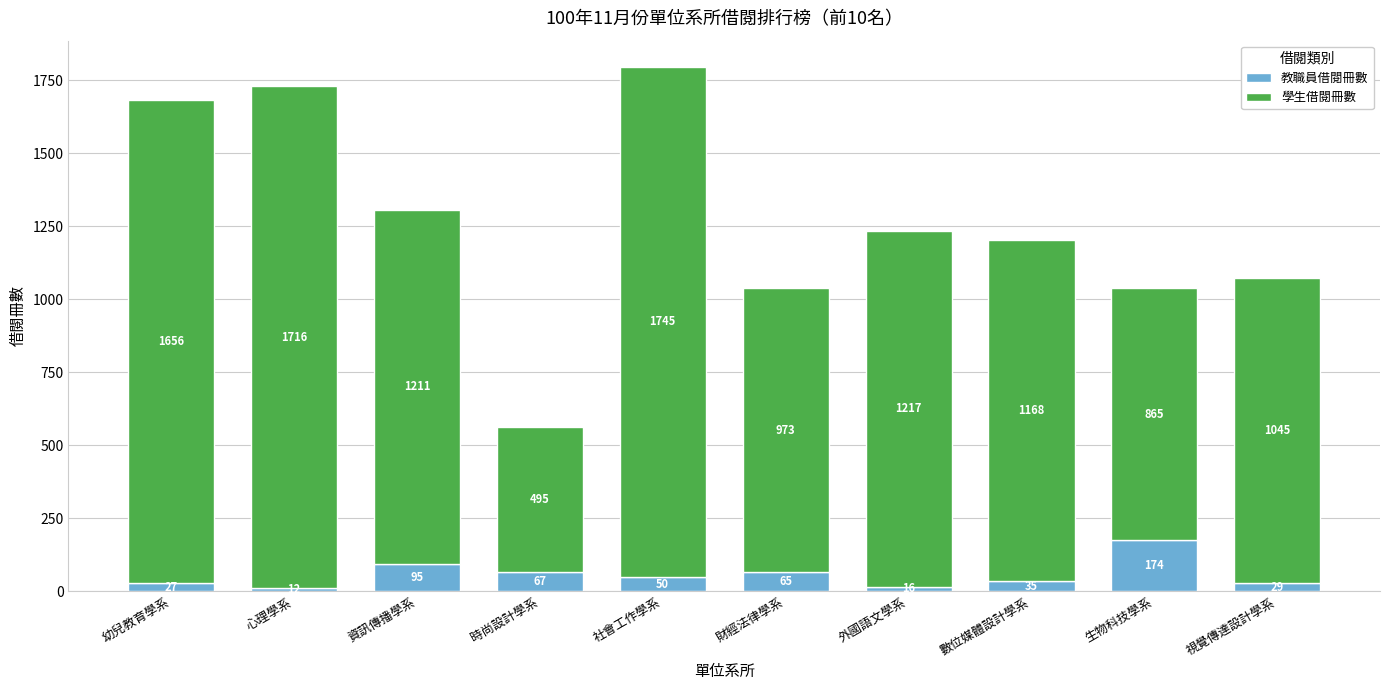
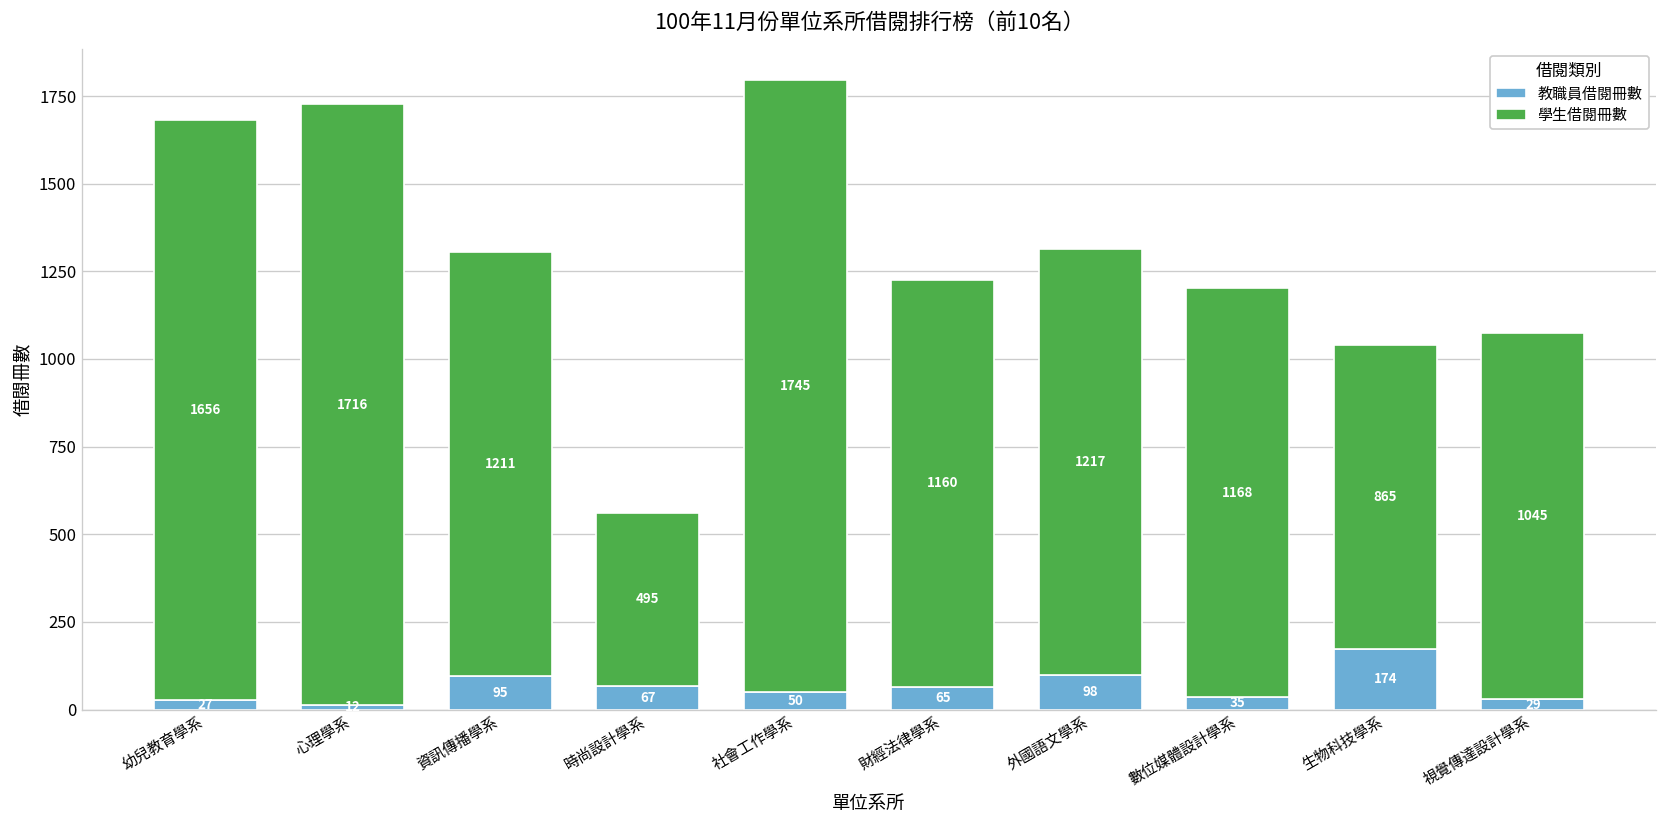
  {
    "教職員借閱冊數": {
      "心理學系": 10,
-     "外國語文學系": 20
+     "外國語文學系": 100
    },
    "學生借閱冊數": {
      "幼兒教育學系": 1656,
      "心理學系": 1716,
      "資訊傳播學系": 1211,
      "時尚設計學系": 495,
      "社會工作學系": 1745,
-     "財經法律學系": 973,
+     "財經法律學系": 1160,
      "外國語文學系": 1217,
      "數位媒體設計學系": 1168,
      "生物科技學系": 865,
      "視覺傳達設計學系": 1045
    }
  }
